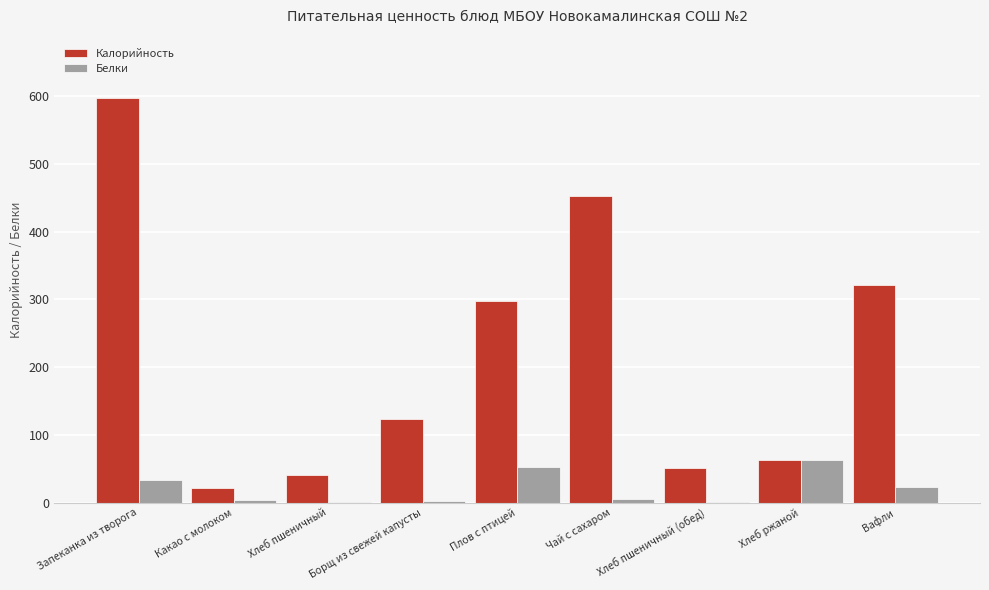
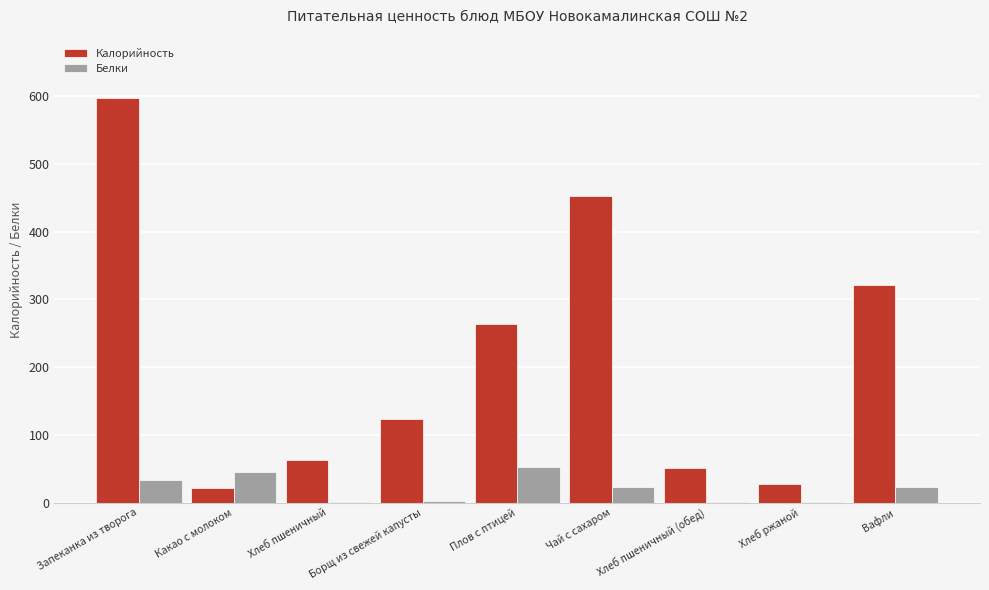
  {
    "Калорийность": {
      "Запеканка из творога": 600,
      "Какао с молоком": 20,
-     "Хлеб пшеничный": 40,
+     "Хлеб пшеничный": 60,
      "Борщ из свежей капусты": 120,
-     "Плов с птицей": 300,
+     "Плов с птицей": 260,
      "Чай с сахаром": 450,
      "Хлеб пшеничный (обед)": 50,
-     "Хлеб ржаной": 60,
+     "Хлеб ржаной": 30,
      "Вафли": 320
    },
    "Белки": {
      "Запеканка из творога": 30,
-     "Какао с молоком": 0,
+     "Какао с молоком": 40,
      "Плов с птицей": 50,
-     "Чай с сахаром": 10,
-     "Хлеб ржаной": 60,
+     "Чай с сахаром": 20,
+     "Хлеб ржаной": 0,
      "Вафли": 20
    }
  }
